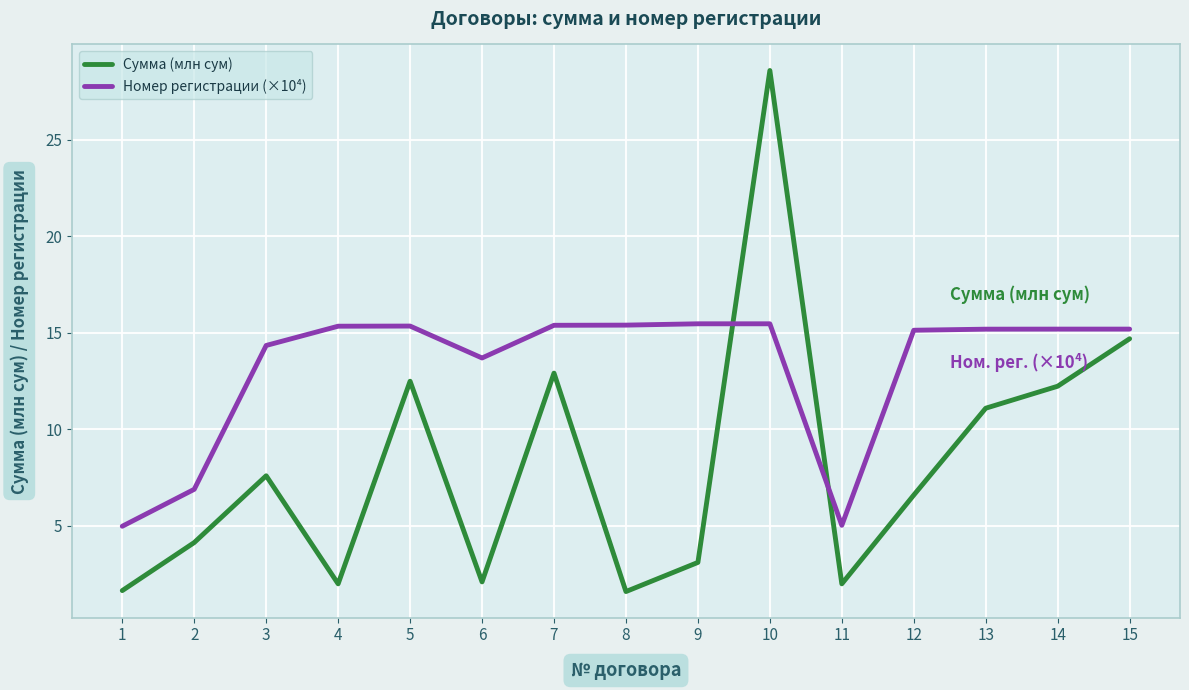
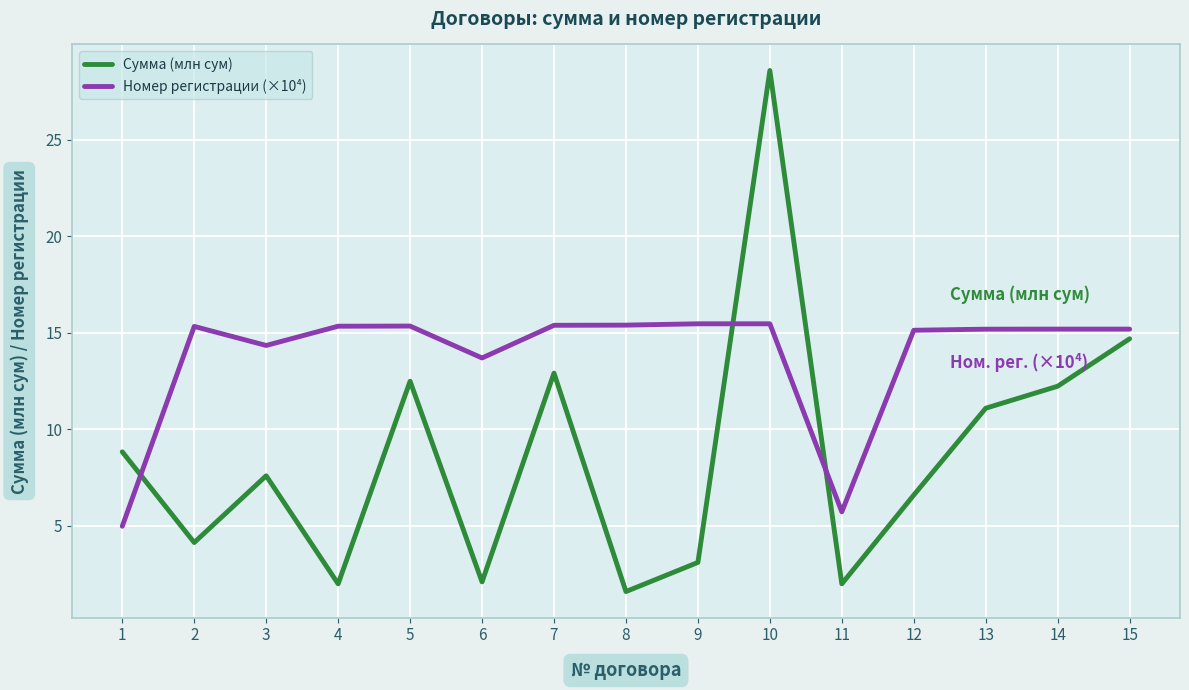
  {
    "Сумма (млн сум)": {
-     "1": 1.7,
+     "1": 8.8,
      "2": 4.1,
      "3": 7.6,
      "4": 2.0,
      "5": 12.5,
      "6": 2.1,
      "7": 12.9,
      "8": 1.6,
      "9": 3.1,
      "10": 28.6,
      "11": 2.0,
      "12": 6.6,
      "13": 11.1,
      "15": 14.7
    },
    "Номер регистрации (×10⁴)": {
      "1": 5.0,
-     "2": 6.9,
+     "2": 15.3,
      "3": 14.4,
      "4": 15.3,
      "5": 15.4,
      "6": 13.7,
      "7": 15.4,
      "8": 15.4,
      "9": 15.5,
      "10": 15.5,
-     "11": 5.0,
+     "11": 5.7,
      "12": 15.1,
      "13": 15.2,
      "14": 15.2,
      "15": 15.2
    }
  }
